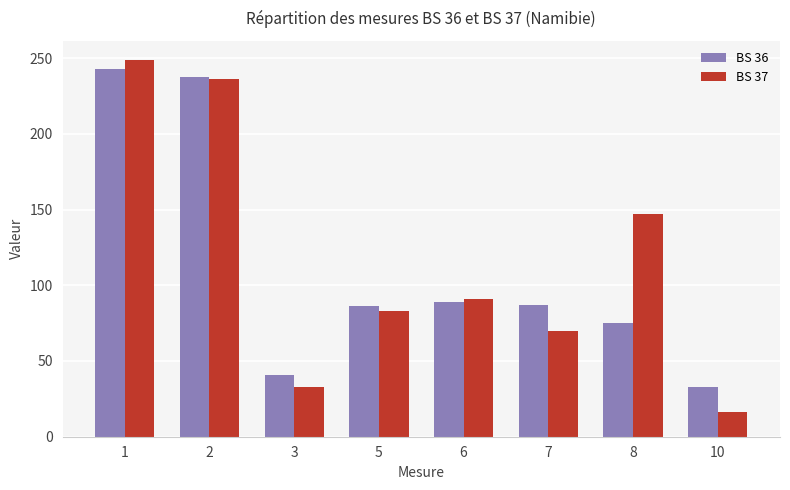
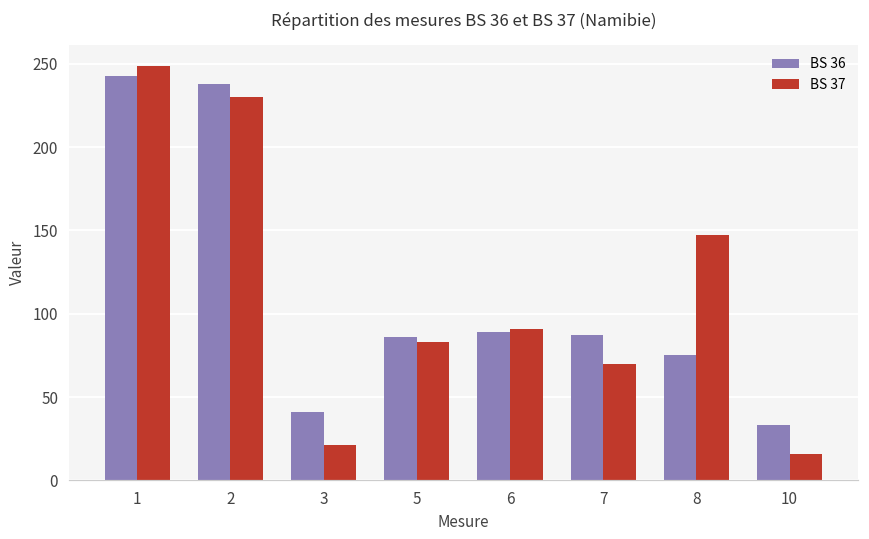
  {
    "BS 36": {
      "1": 243,
      "2": 238,
      "3": 41,
      "5": 86,
      "6": 89,
      "7": 87,
      "8": 75,
      "10": 33
    },
    "BS 37": {
      "1": 249,
-     "2": 236,
-     "3": 33,
+     "2": 230,
+     "3": 21,
      "5": 83,
      "6": 91,
      "7": 70,
      "8": 147,
      "10": 16
    }
  }
